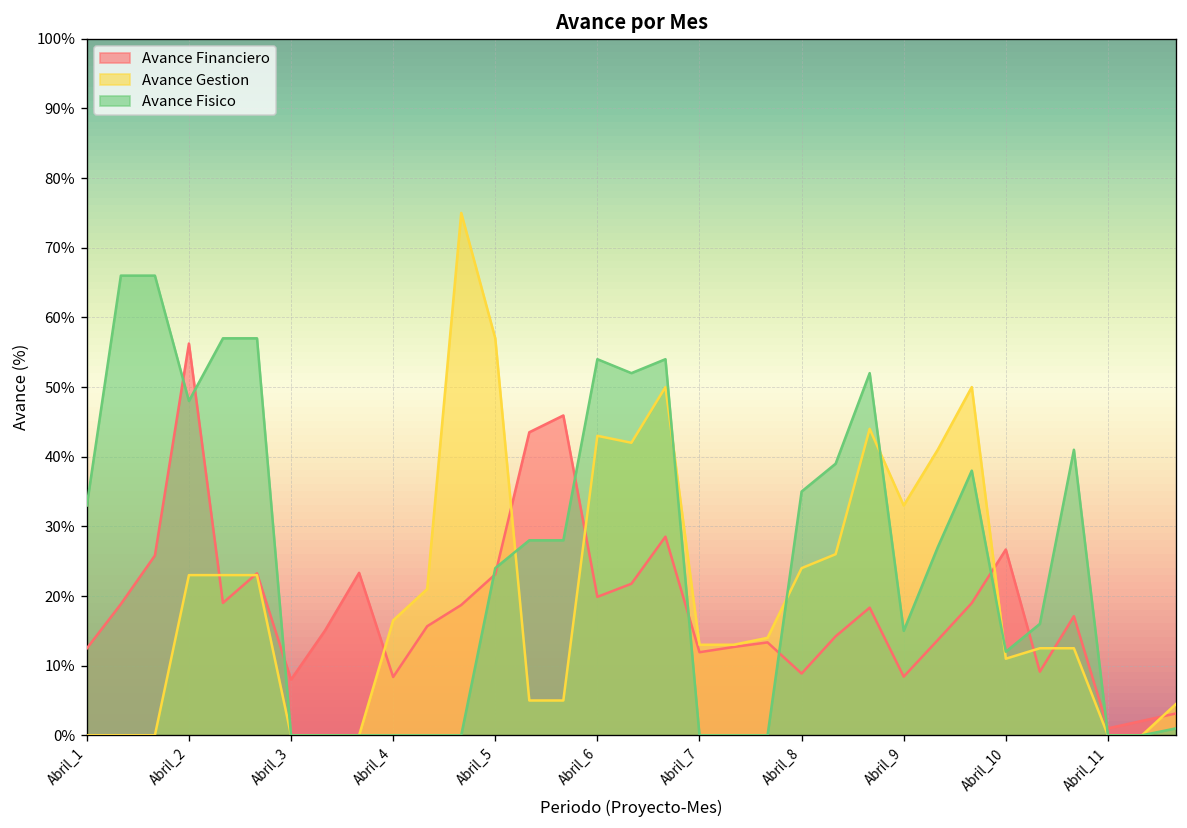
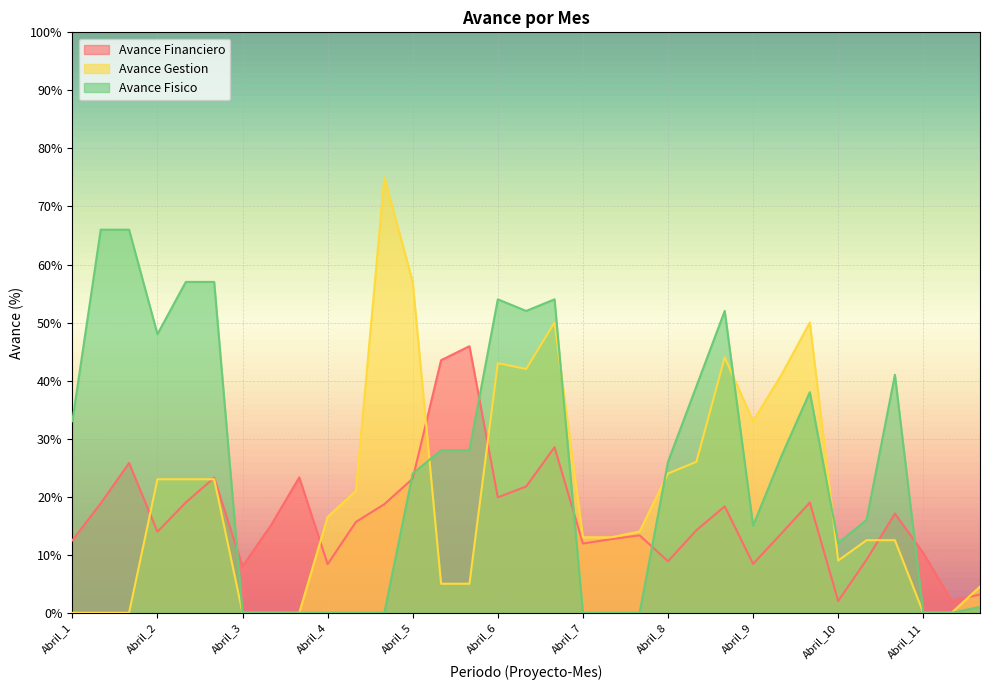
  {
    "Avance Financiero": {
      "Abril_1": "12%",
-     "Abril_2": "56%",
+     "Abril_2": "14%",
      "Abril_3": "8%",
      "Abril_4": "8%",
      "Abril_5": "23%",
      "Abril_6": "20%",
      "Abril_7": "12%",
      "Abril_8": "9%",
      "Abril_9": "8%",
-     "Abril_10": "27%",
-     "Abril_11": "1%"
+     "Abril_10": "2%",
+     "Abril_11": "10%"
    },
    "Avance Gestion": {
      "Abril_1": "0%",
      "Abril_2": "23%",
      "Abril_4": "17%",
      "Abril_5": "57%",
      "Abril_6": "43%",
      "Abril_7": "13%",
      "Abril_8": "24%",
      "Abril_9": "33%",
-     "Abril_10": "11%"
+     "Abril_10": "9%"
    },
    "Avance Fisico": {
      "Abril_1": "33%",
      "Abril_2": "48%",
      "Abril_4": "0%",
      "Abril_5": "24%",
      "Abril_6": "54%",
      "Abril_7": "0%",
-     "Abril_8": "35%",
+     "Abril_8": "26%",
      "Abril_9": "15%",
      "Abril_10": "12%"
    }
  }
